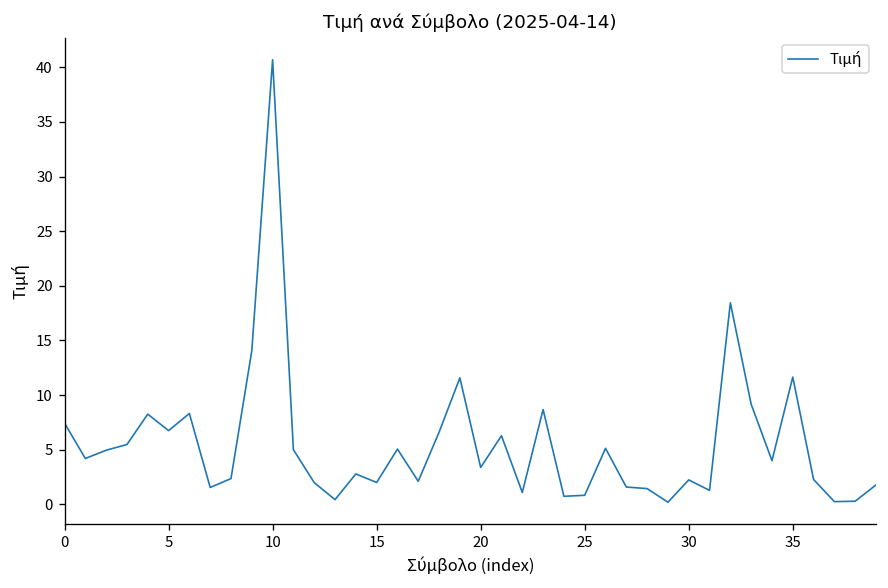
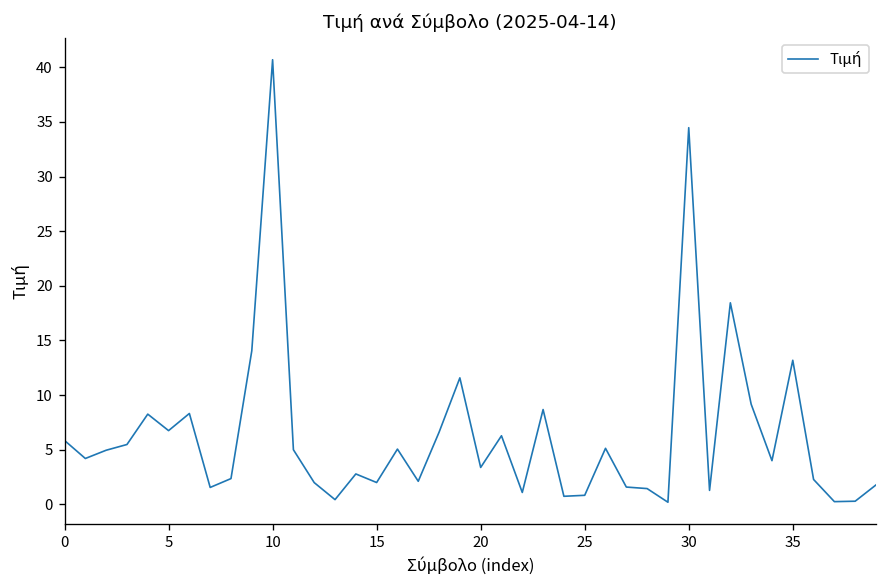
  {
-   "0": 7,
+   "0": 6,
    "5": 7,
    "10": 41,
    "15": 2,
    "20": 3,
    "25": 1,
-   "30": 2,
-   "35": 12
+   "30": 34,
+   "35": 13
  }
